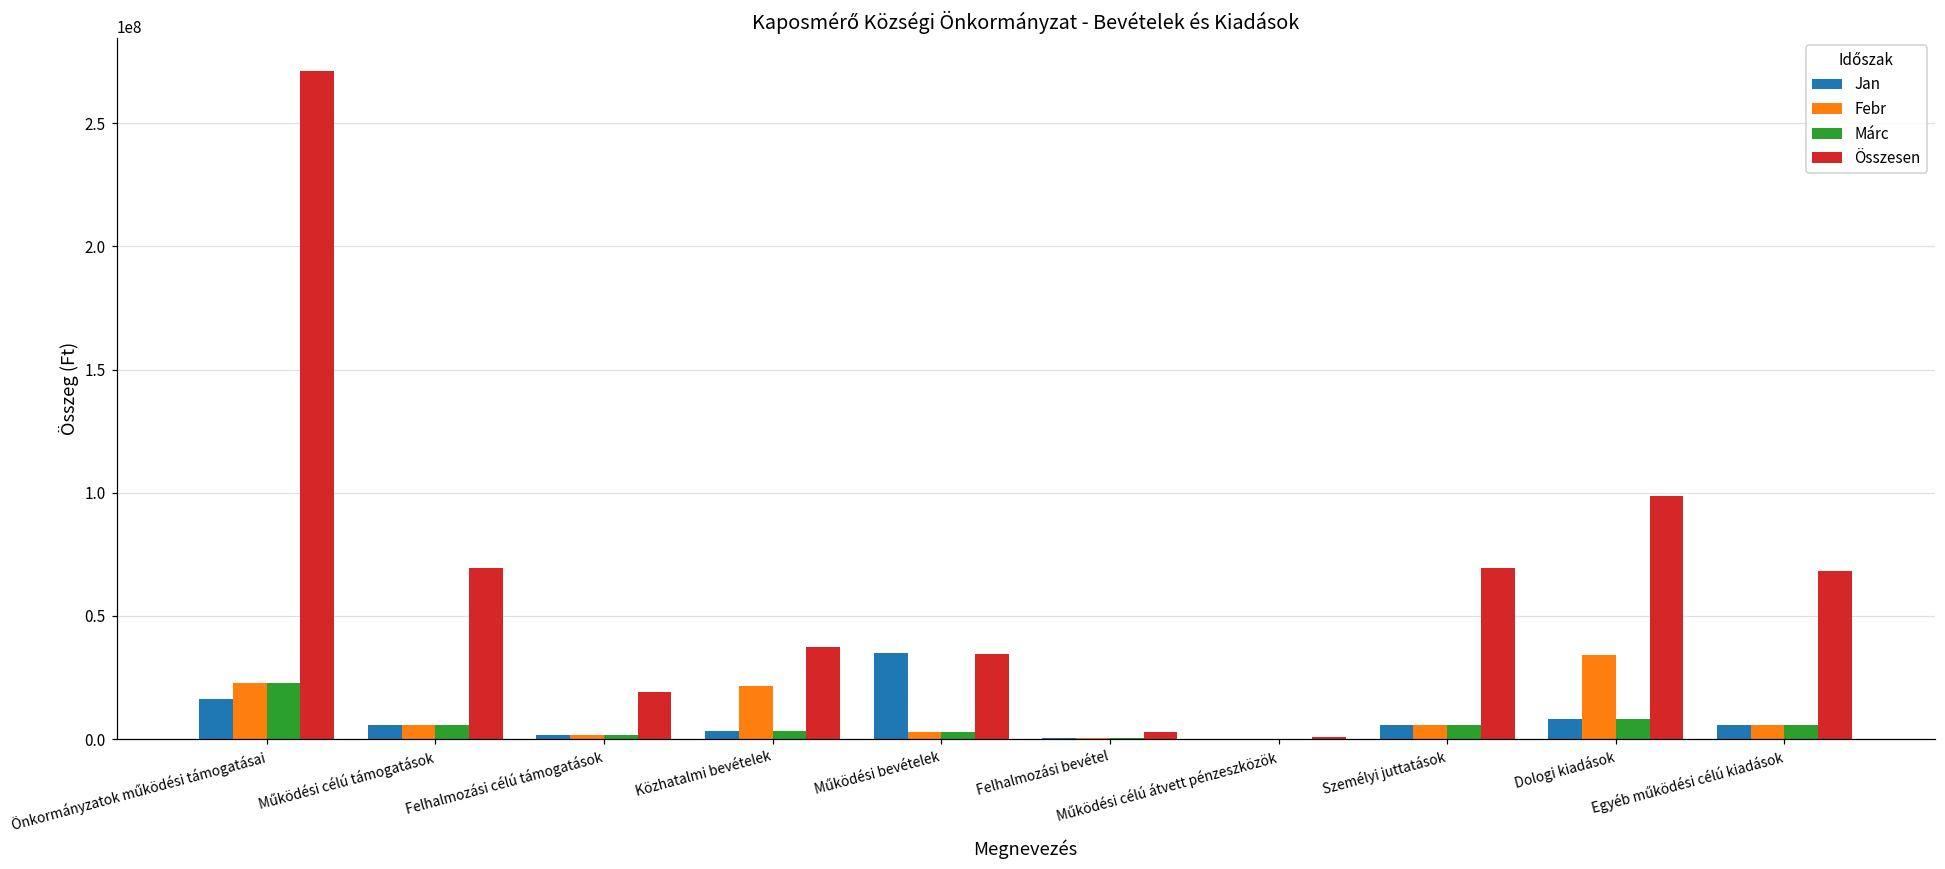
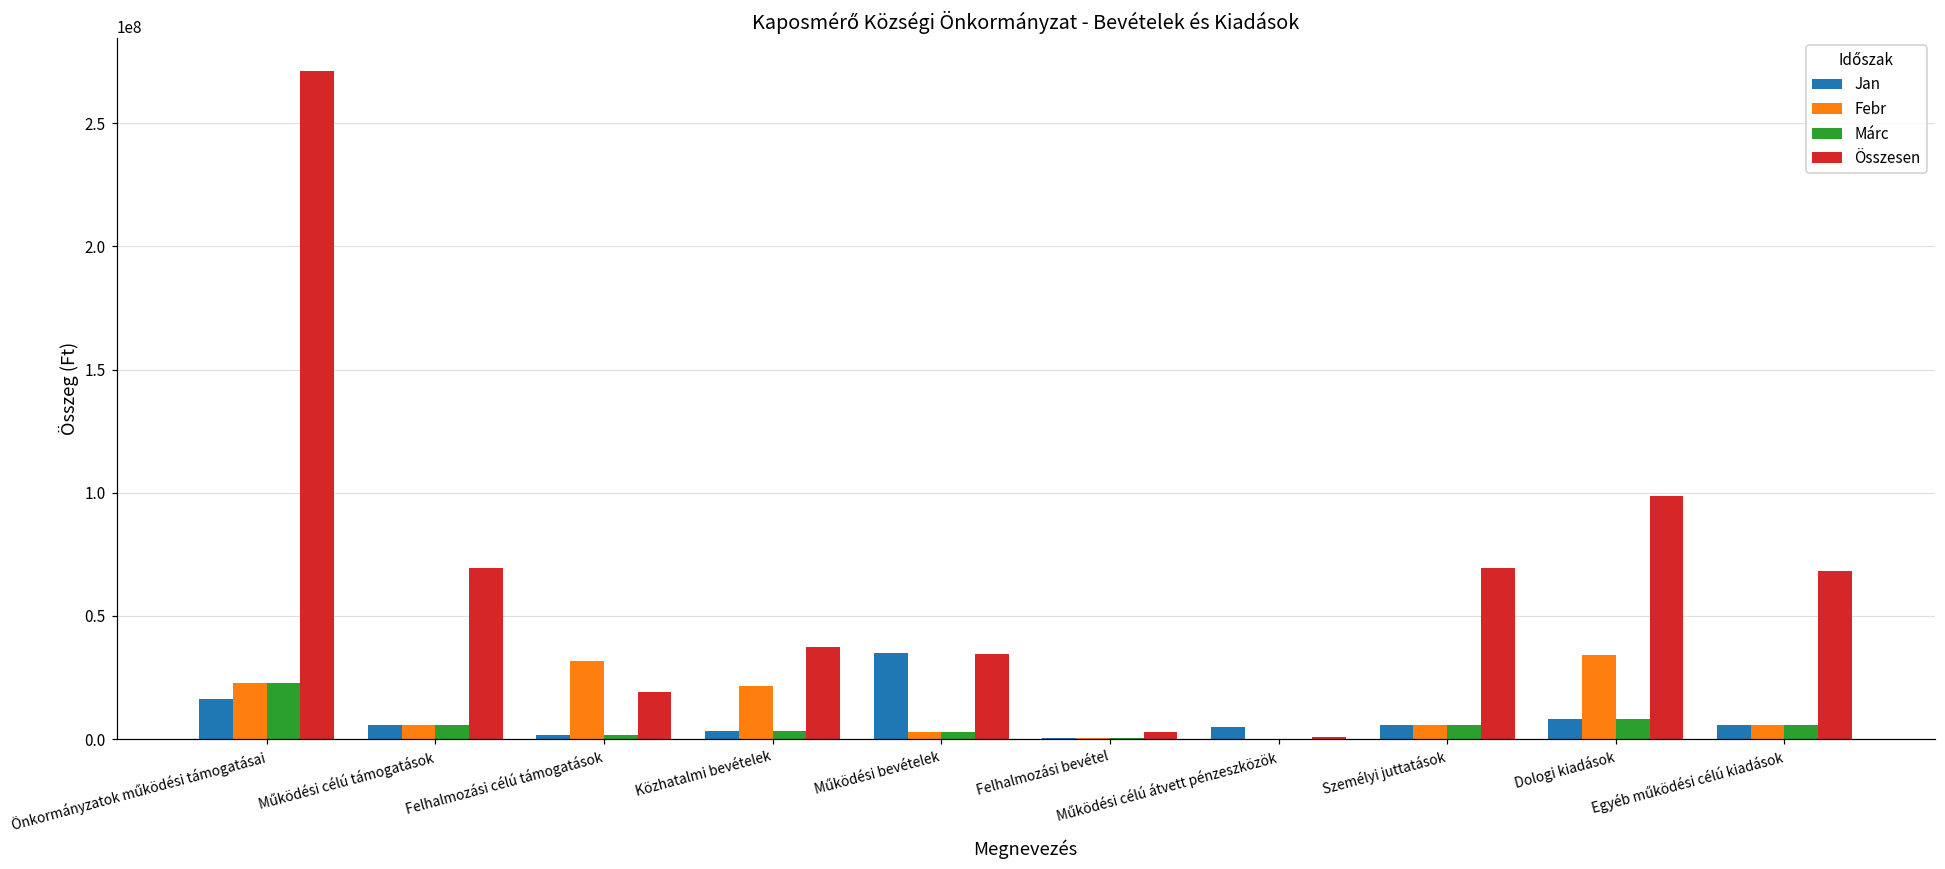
  {
    "Jan": {
      "Önkormányzatok működési támogatásai": 16000000,
      "Működési célú támogatások": 6000000,
      "Felhalmozási célú támogatások": 2000000,
      "Közhatalmi bevételek": 3000000,
      "Működési bevételek": 35000000,
-     "Működési célú átvett pénzeszközök": 0,
+     "Működési célú átvett pénzeszközök": 5000000,
      "Személyi juttatások": 6000000,
      "Dologi kiadások": 8000000,
      "Egyéb működési célú kiadások": 6000000
    },
    "Febr": {
      "Önkormányzatok működési támogatásai": 23000000,
      "Működési célú támogatások": 6000000,
-     "Felhalmozási célú támogatások": 2000000,
+     "Felhalmozási célú támogatások": 32000000,
      "Közhatalmi bevételek": 22000000,
      "Működési bevételek": 3000000,
      "Személyi juttatások": 6000000,
      "Dologi kiadások": 34000000,
      "Egyéb működési célú kiadások": 6000000
    },
    "Márc": {
      "Önkormányzatok működési támogatásai": 23000000,
      "Működési célú támogatások": 6000000,
      "Felhalmozási célú támogatások": 2000000,
      "Közhatalmi bevételek": 3000000,
      "Működési bevételek": 3000000,
      "Személyi juttatások": 6000000,
      "Dologi kiadások": 8000000,
      "Egyéb működési célú kiadások": 6000000
    },
    "Összesen": {
      "Önkormányzatok működési támogatásai": 271000000,
      "Működési célú támogatások": 69000000,
      "Felhalmozási célú támogatások": 19000000,
      "Közhatalmi bevételek": 37000000,
      "Működési bevételek": 34000000,
      "Felhalmozási bevétel": 3000000,
      "Személyi juttatások": 69000000,
      "Dologi kiadások": 99000000,
      "Egyéb működési célú kiadások": 68000000
    }
  }
